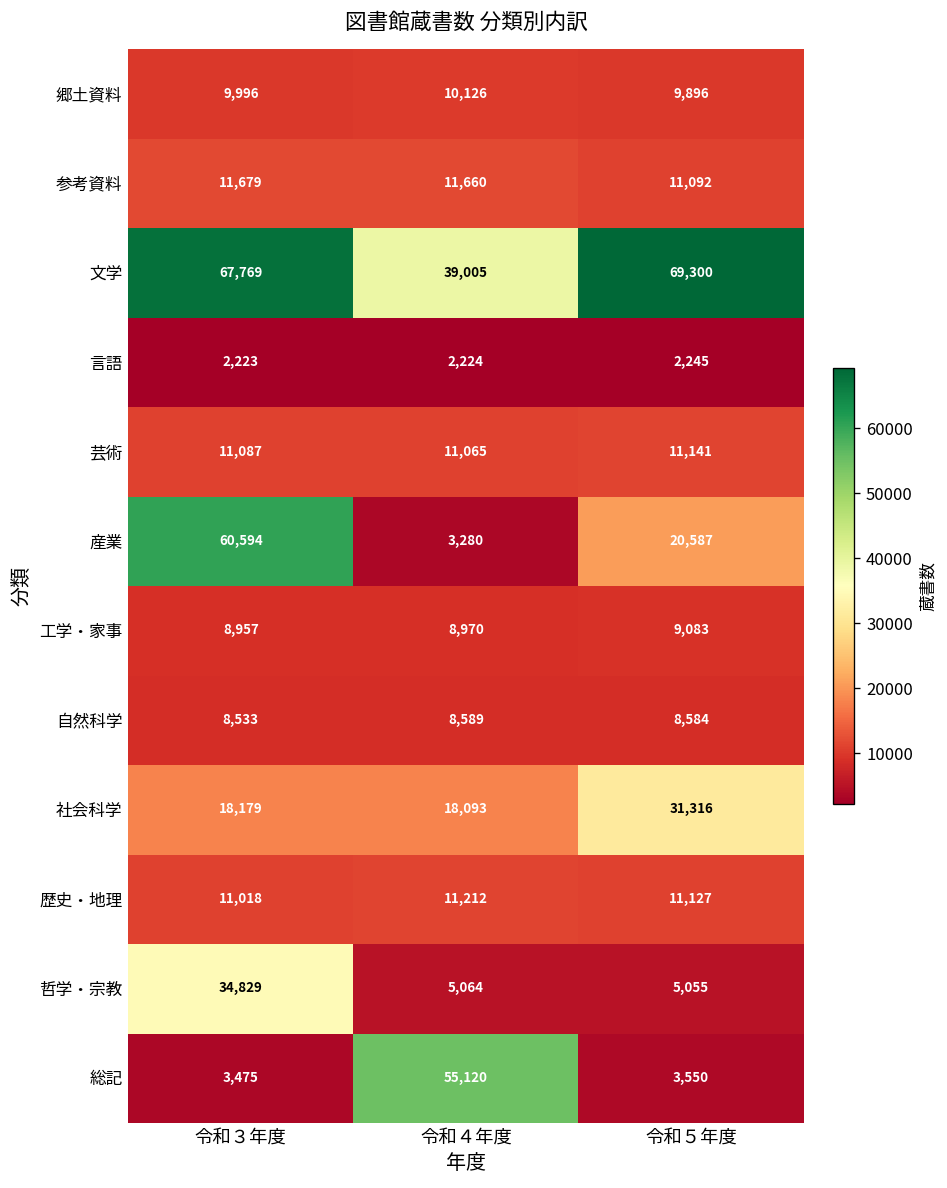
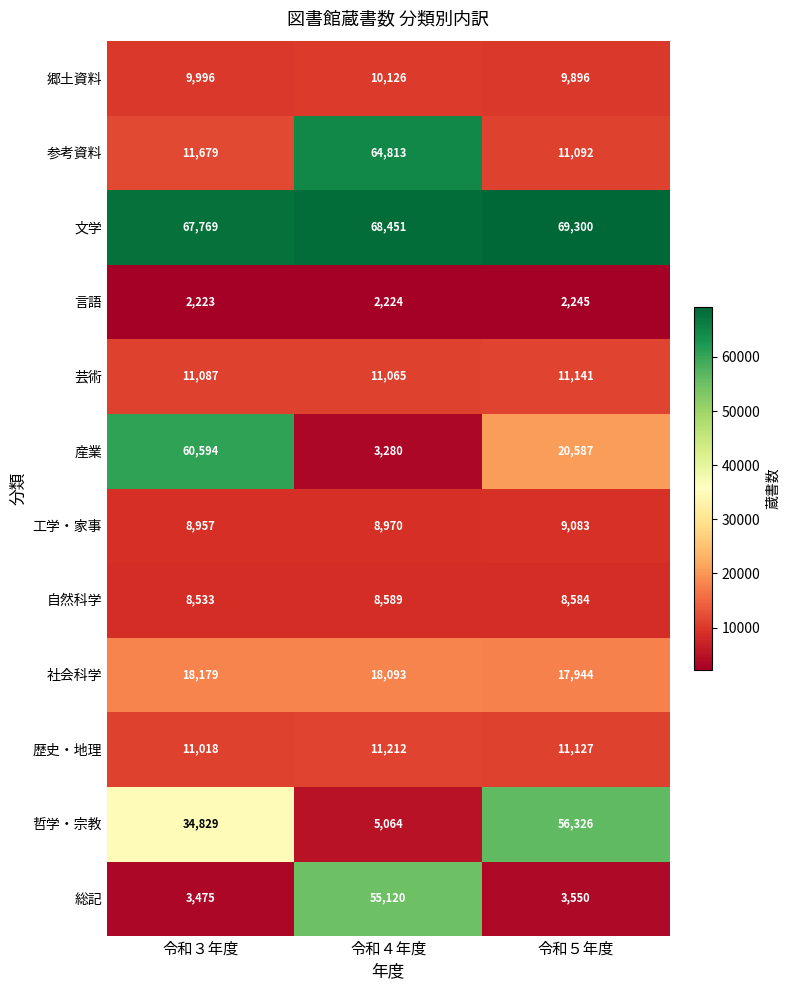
  {
    "郷土資料": {
      "令和３年度": "9,996",
      "令和４年度": "10,126",
      "令和５年度": "9,896"
    },
    "参考資料": {
      "令和３年度": "11,679",
-     "令和４年度": "11,660",
+     "令和４年度": "64,813",
      "令和５年度": "11,092"
    },
    "文学": {
      "令和３年度": "67,769",
-     "令和４年度": "39,005",
+     "令和４年度": "68,451",
      "令和５年度": "69,300"
    },
    "言語": {
      "令和３年度": "2,223",
      "令和４年度": "2,224",
      "令和５年度": "2,245"
    },
    "芸術": {
      "令和３年度": "11,087",
      "令和４年度": "11,065",
      "令和５年度": "11,141"
    },
    "産業": {
      "令和３年度": "60,594",
      "令和４年度": "3,280",
      "令和５年度": "20,587"
    },
    "工学・家事": {
      "令和３年度": "8,957",
      "令和４年度": "8,970",
      "令和５年度": "9,083"
    },
    "自然科学": {
      "令和３年度": "8,533",
      "令和４年度": "8,589",
      "令和５年度": "8,584"
    },
    "社会科学": {
      "令和３年度": "18,179",
      "令和４年度": "18,093",
-     "令和５年度": "31,316"
+     "令和５年度": "17,944"
    },
    "歴史・地理": {
      "令和３年度": "11,018",
      "令和４年度": "11,212",
      "令和５年度": "11,127"
    },
    "哲学・宗教": {
      "令和３年度": "34,829",
      "令和４年度": "5,064",
-     "令和５年度": "5,055"
+     "令和５年度": "56,326"
    },
    "総記": {
      "令和３年度": "3,475",
      "令和４年度": "55,120",
      "令和５年度": "3,550"
    }
  }
